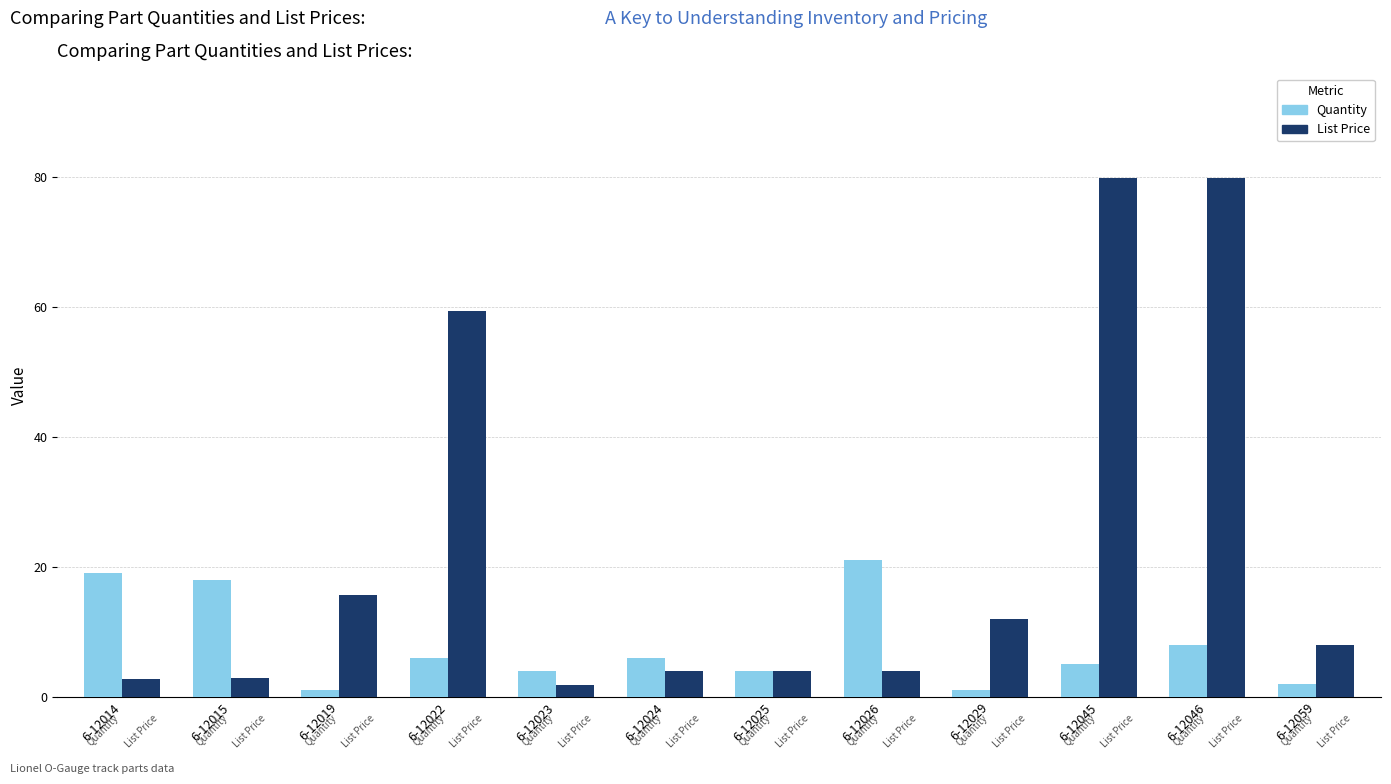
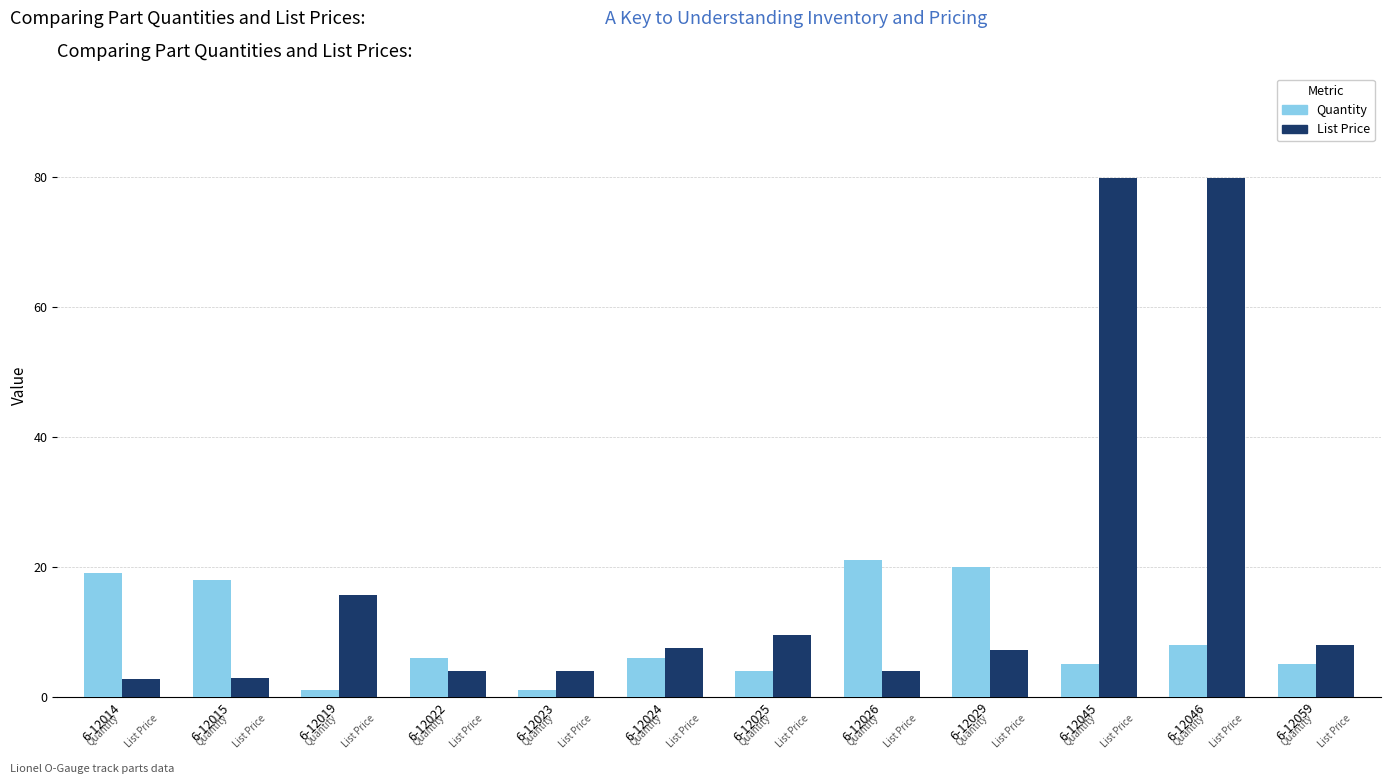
  {
    "Quantity": {
      "6-12014": 19,
      "6-12015": 18,
      "6-12019": 1,
      "6-12022": 6,
-     "6-12023": 4,
+     "6-12023": 1,
      "6-12024": 6,
      "6-12025": 4,
      "6-12026": 21,
-     "6-12029": 1,
+     "6-12029": 20,
      "6-12045": 5,
      "6-12046": 8,
-     "6-12059": 2
+     "6-12059": 5
    },
    "List Price": {
      "6-12014": 3,
      "6-12015": 3,
      "6-12019": 16,
-     "6-12022": 59,
-     "6-12023": 2,
-     "6-12024": 4,
-     "6-12025": 4,
+     "6-12022": 4,
+     "6-12023": 4,
+     "6-12024": 7,
+     "6-12025": 10,
      "6-12026": 4,
-     "6-12029": 12,
+     "6-12029": 7,
      "6-12045": 80,
      "6-12046": 80,
      "6-12059": 8
    }
  }
